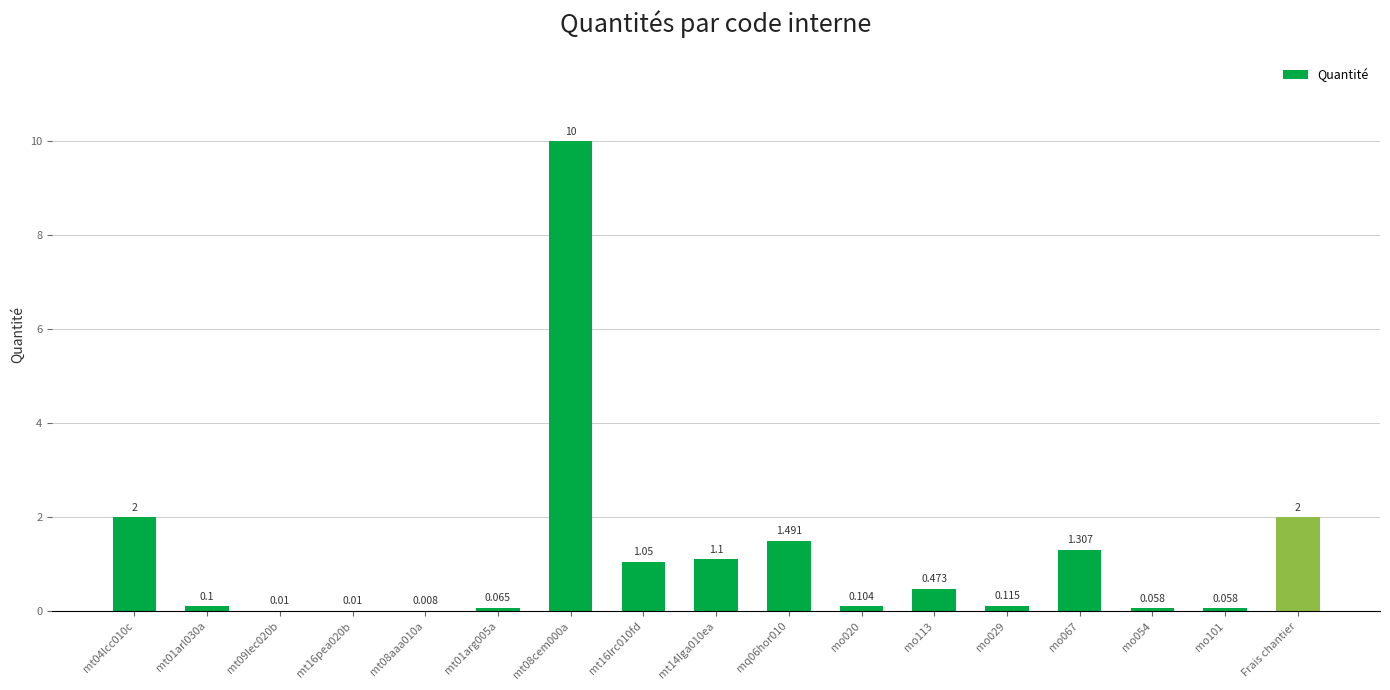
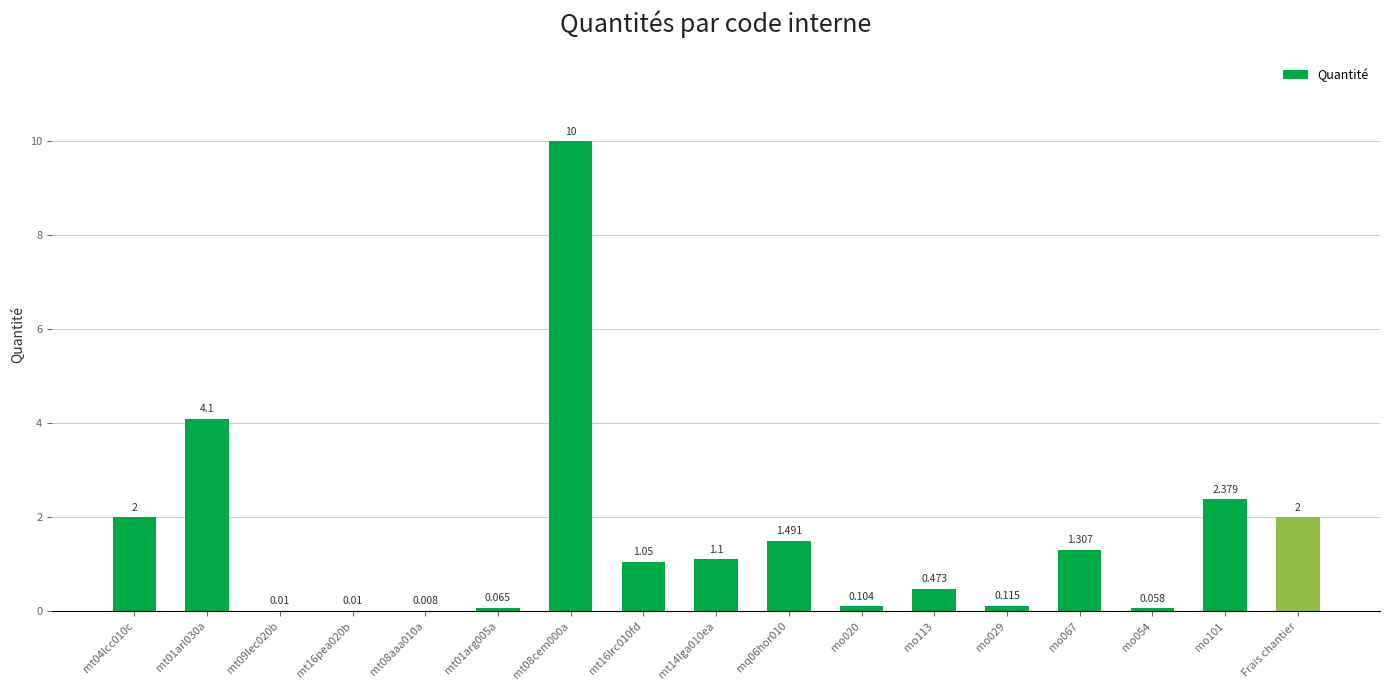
  {
    "mt04lcc010c": 2,
-   "mt01arl030a": 0.1,
+   "mt01arl030a": 4.1,
    "mt09lec020b": 0.01,
    "mt16pea020b": 0.01,
    "mt08aaa010a": 0.008,
    "mt01arg005a": 0.065,
    "mt08cem000a": 10,
    "mt16lrc010fd": 1.05,
    "mt14lga010ea": 1.1,
    "mq06hor010": 1.491,
    "mo020": 0.104,
    "mo113": 0.473,
    "mo029": 0.115,
    "mo067": 1.307,
    "mo054": 0.058,
-   "mo101": 0.058,
+   "mo101": 2.379,
    "Frais chantier": 2
  }
